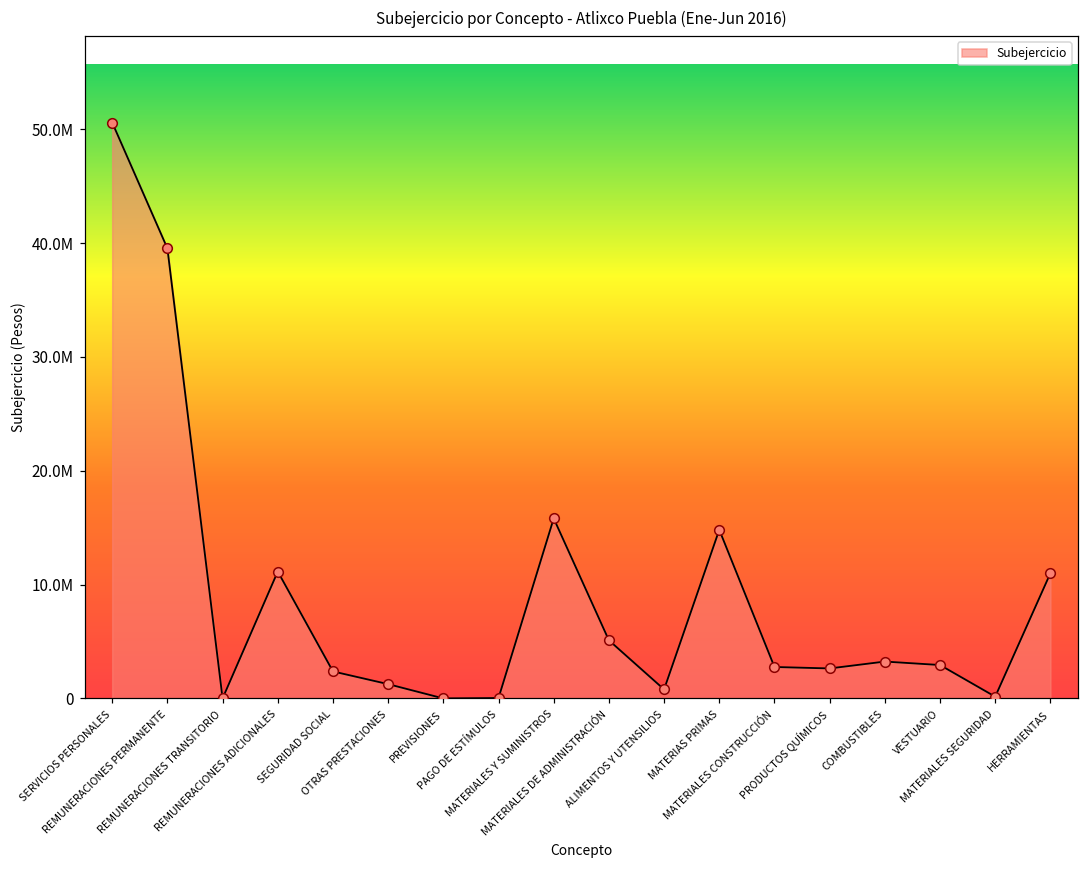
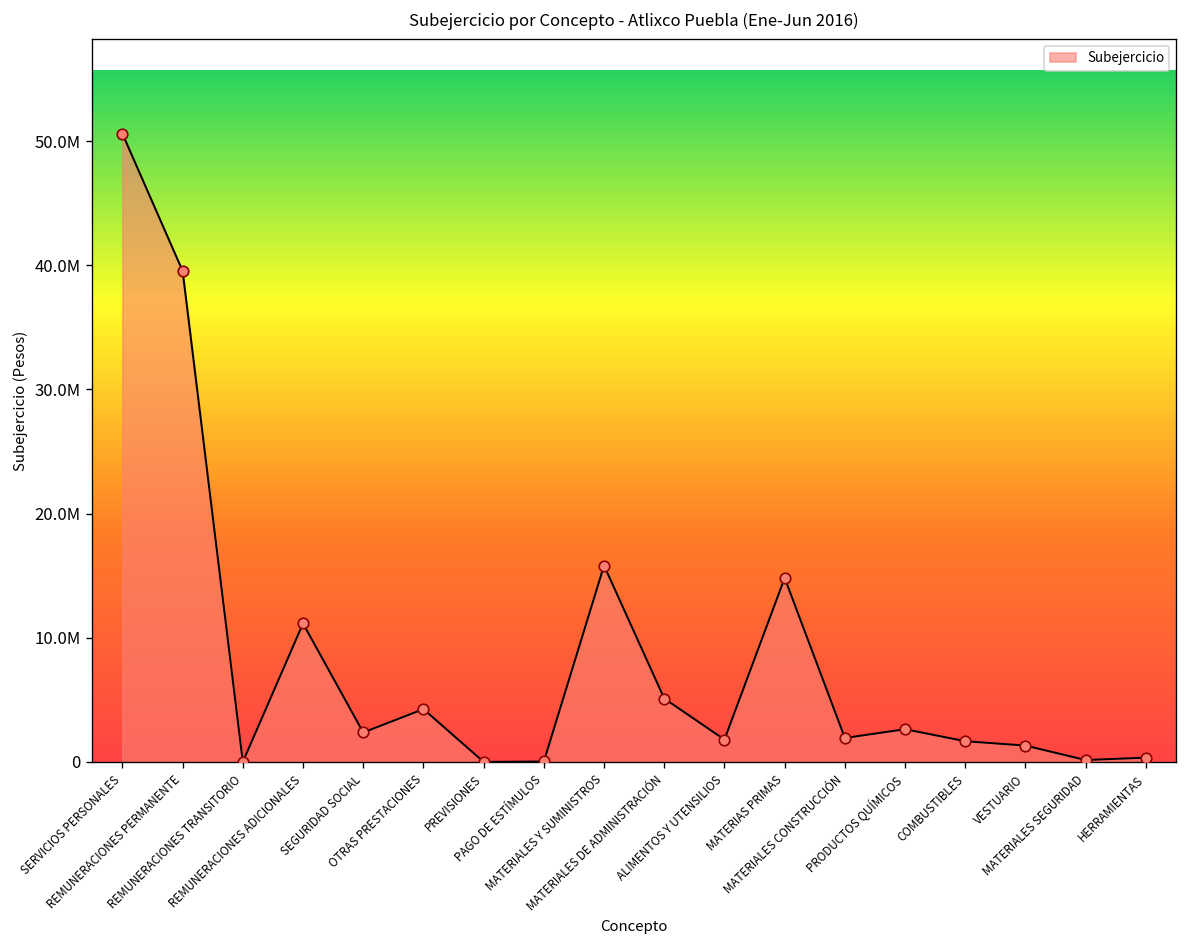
  {
    "SERVICIOS PERSONALES": 50600000,
    "REMUNERACIONES PERMANENTE": 39500000,
    "REMUNERACIONES TRANSITORIO": 0,
    "REMUNERACIONES ADICIONALES": 11100000,
    "SEGURIDAD SOCIAL": 2400000,
-   "OTRAS PRESTACIONES": 1300000,
+   "OTRAS PRESTACIONES": 4300000,
    "PREVISIONES": 0,
    "PAGO DE ESTÍMULOS": 0,
    "MATERIALES Y SUMINISTROS": 15800000,
    "MATERIALES DE ADMINISTRACIÓN": 5100000,
-   "ALIMENTOS Y UTENSILIOS": 800000,
+   "ALIMENTOS Y UTENSILIOS": 1800000,
    "MATERIAS PRIMAS": 14800000,
-   "MATERIALES CONSTRUCCIÓN": 2800000,
+   "MATERIALES CONSTRUCCIÓN": 1900000,
    "PRODUCTOS QUÍMICOS": 2600000,
-   "COMBUSTIBLES": 3200000,
-   "VESTUARIO": 2900000,
+   "COMBUSTIBLES": 1700000,
+   "VESTUARIO": 1300000,
    "MATERIALES SEGURIDAD": 200000,
-   "HERRAMIENTAS": 11000000
+   "HERRAMIENTAS": 300000
  }
